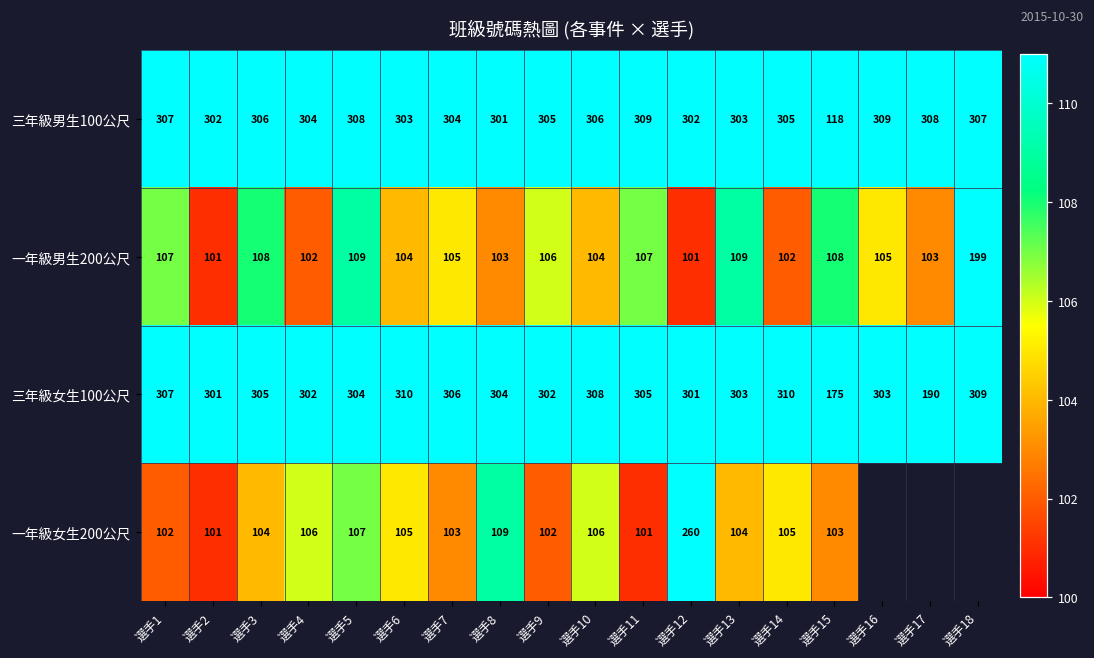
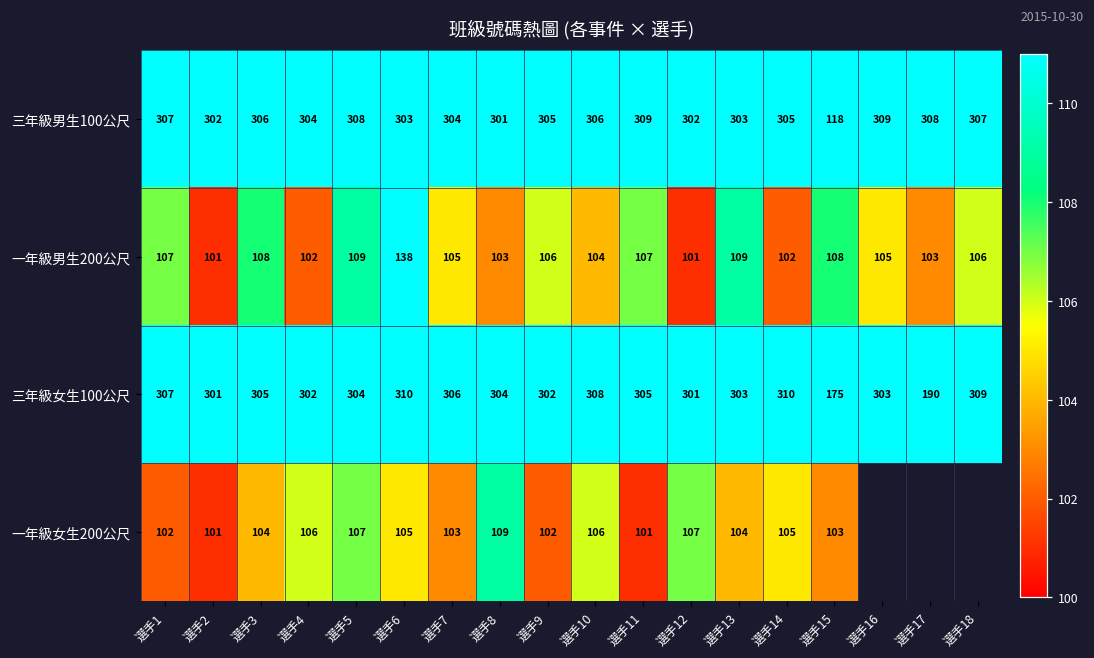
  {
    "三年級男生100公尺": {
      "選手1": 307,
      "選手2": 302,
      "選手3": 306,
      "選手4": 304,
      "選手5": 308,
      "選手6": 303,
      "選手7": 304,
      "選手8": 301,
      "選手9": 305,
      "選手10": 306,
      "選手11": 309,
      "選手12": 302,
      "選手13": 303,
      "選手14": 305,
      "選手15": 118,
      "選手16": 309,
      "選手17": 308,
      "選手18": 307
    },
    "一年級男生200公尺": {
      "選手1": 107,
      "選手2": 101,
      "選手3": 108,
      "選手4": 102,
      "選手5": 109,
-     "選手6": 104,
+     "選手6": 138,
      "選手7": 105,
      "選手8": 103,
      "選手9": 106,
      "選手10": 104,
      "選手11": 107,
      "選手12": 101,
      "選手13": 109,
      "選手14": 102,
      "選手15": 108,
      "選手16": 105,
      "選手17": 103,
-     "選手18": 199
+     "選手18": 106
    },
    "三年級女生100公尺": {
      "選手1": 307,
      "選手2": 301,
      "選手3": 305,
      "選手4": 302,
      "選手5": 304,
      "選手6": 310,
      "選手7": 306,
      "選手8": 304,
      "選手9": 302,
      "選手10": 308,
      "選手11": 305,
      "選手12": 301,
      "選手13": 303,
      "選手14": 310,
      "選手15": 175,
      "選手16": 303,
      "選手17": 190,
      "選手18": 309
    },
    "一年級女生200公尺": {
      "選手1": 102,
      "選手2": 101,
      "選手3": 104,
      "選手4": 106,
      "選手5": 107,
      "選手6": 105,
      "選手7": 103,
      "選手8": 109,
      "選手9": 102,
      "選手10": 106,
      "選手11": 101,
-     "選手12": 260,
+     "選手12": 107,
      "選手13": 104,
      "選手14": 105,
      "選手15": 103
    }
  }
